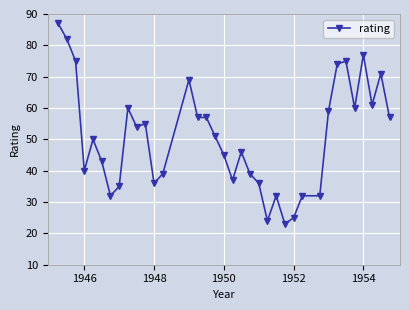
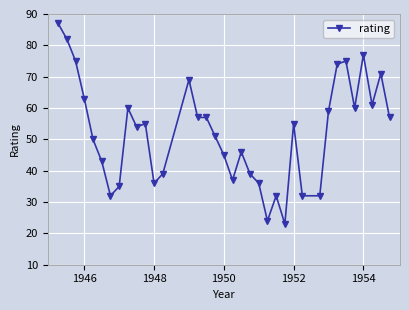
  {
-   "1946": 40,
+   "1946": 63,
    "1948": 36,
    "1950": 45,
-   "1952": 25,
+   "1952": 55,
    "1954": 77
  }
